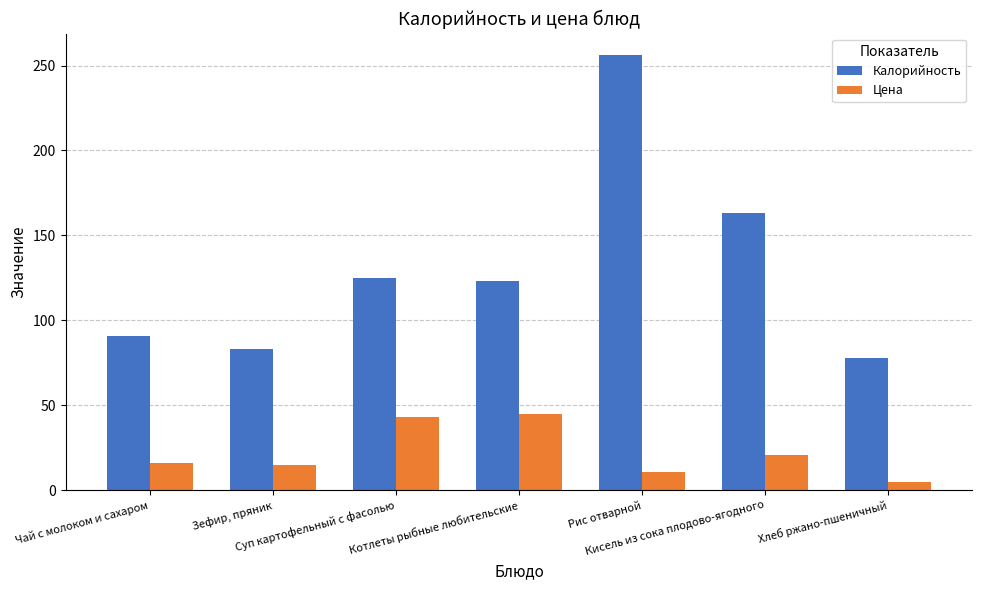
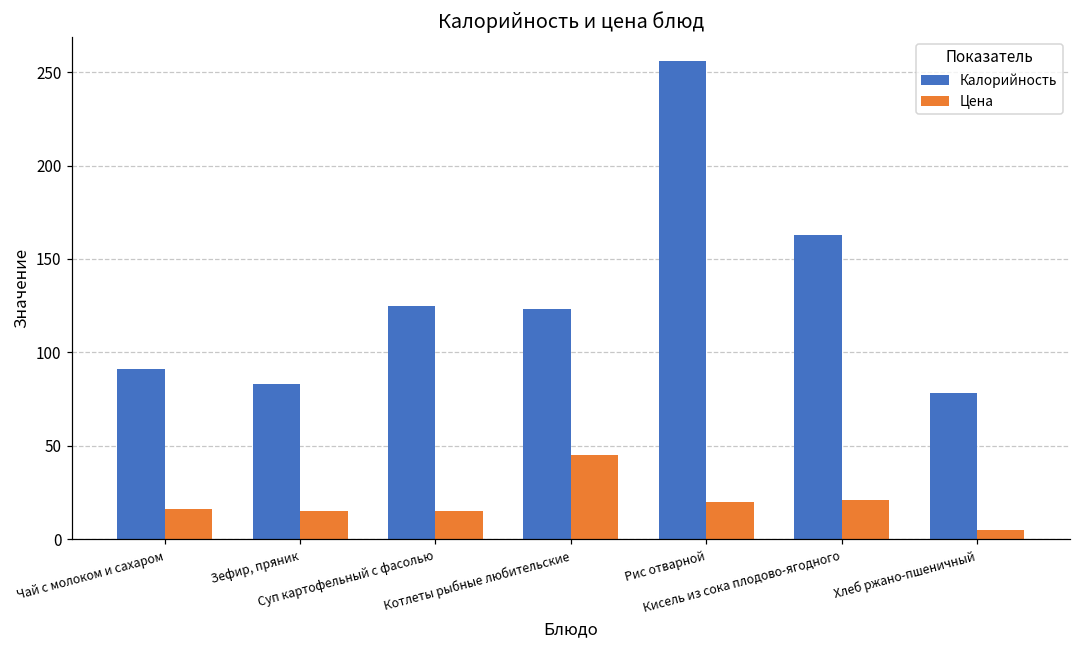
  {
    "Калорийность": {
      "Чай с молоком и сахаром": 91,
      "Зефир, пряник": 83,
      "Суп картофельный с фасолью": 125,
      "Котлеты рыбные любительские": 123,
      "Рис отварной": 256,
      "Кисель из сока плодово-ягодного": 163,
      "Хлеб ржано-пшеничный": 78
    },
    "Цена": {
      "Чай с молоком и сахаром": 16,
      "Зефир, пряник": 15,
-     "Суп картофельный с фасолью": 43,
+     "Суп картофельный с фасолью": 15,
      "Котлеты рыбные любительские": 45,
-     "Рис отварной": 11,
+     "Рис отварной": 20,
      "Кисель из сока плодово-ягодного": 21,
      "Хлеб ржано-пшеничный": 5
    }
  }
